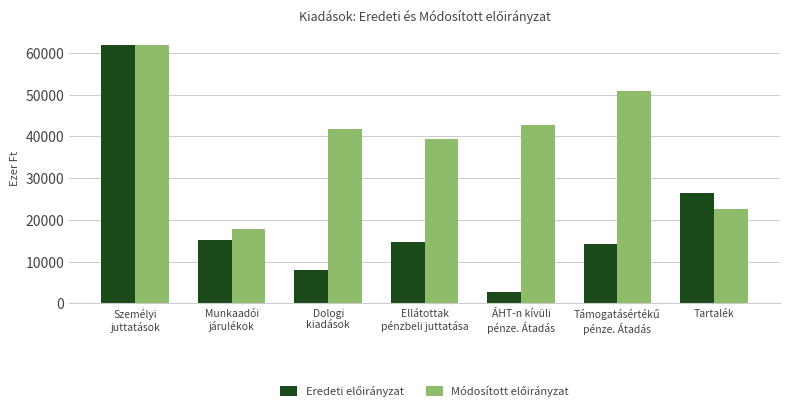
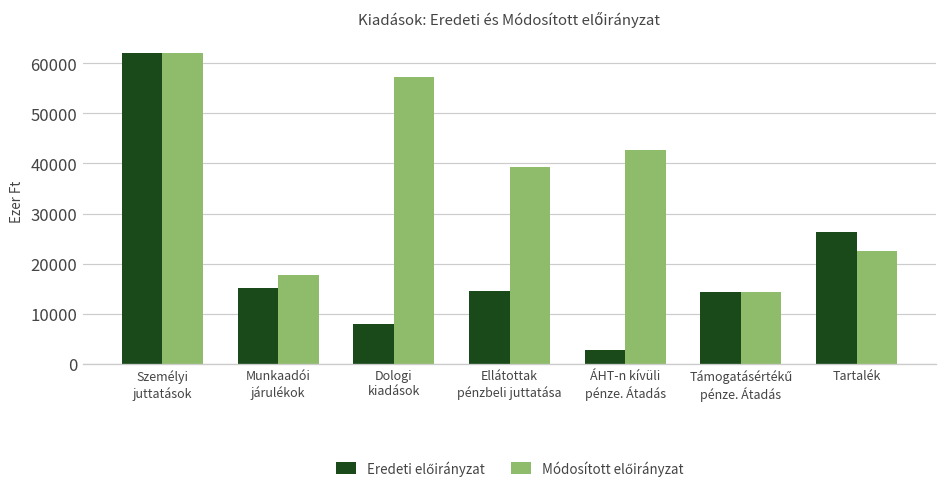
  {
    "Eredeti előirányzat": {
      "Személyi juttatások": 62000,
      "Munkaadói járulékok": 15000,
      "Dologi kiadások": 8000,
      "Ellátottak pénzbeli juttatása": 15000,
      "ÁHT-n kívüli pénze. Átadás": 3000,
      "Támogatásértékű pénze. Átadás": 14000,
      "Tartalék": 26000
    },
    "Módosított előirányzat": {
      "Személyi juttatások": 62000,
      "Munkaadói járulékok": 18000,
-     "Dologi kiadások": 42000,
+     "Dologi kiadások": 57000,
      "Ellátottak pénzbeli juttatása": 39000,
      "ÁHT-n kívüli pénze. Átadás": 43000,
-     "Támogatásértékű pénze. Átadás": 51000,
+     "Támogatásértékű pénze. Átadás": 14000,
      "Tartalék": 23000
    }
  }
